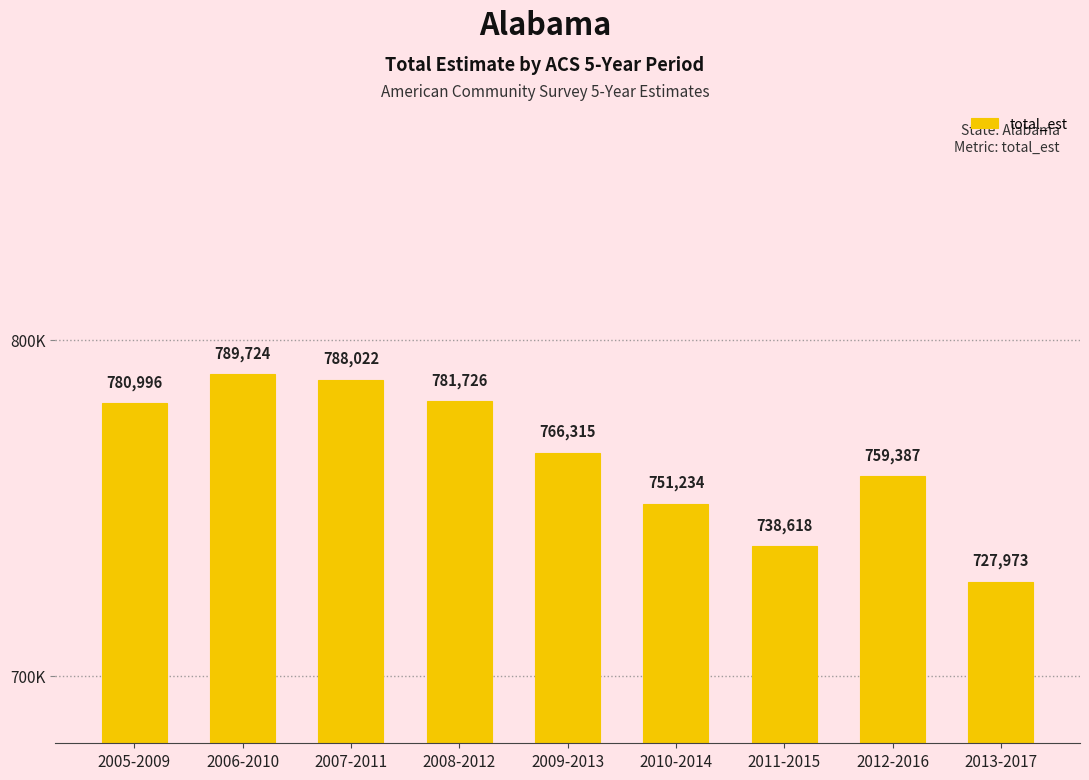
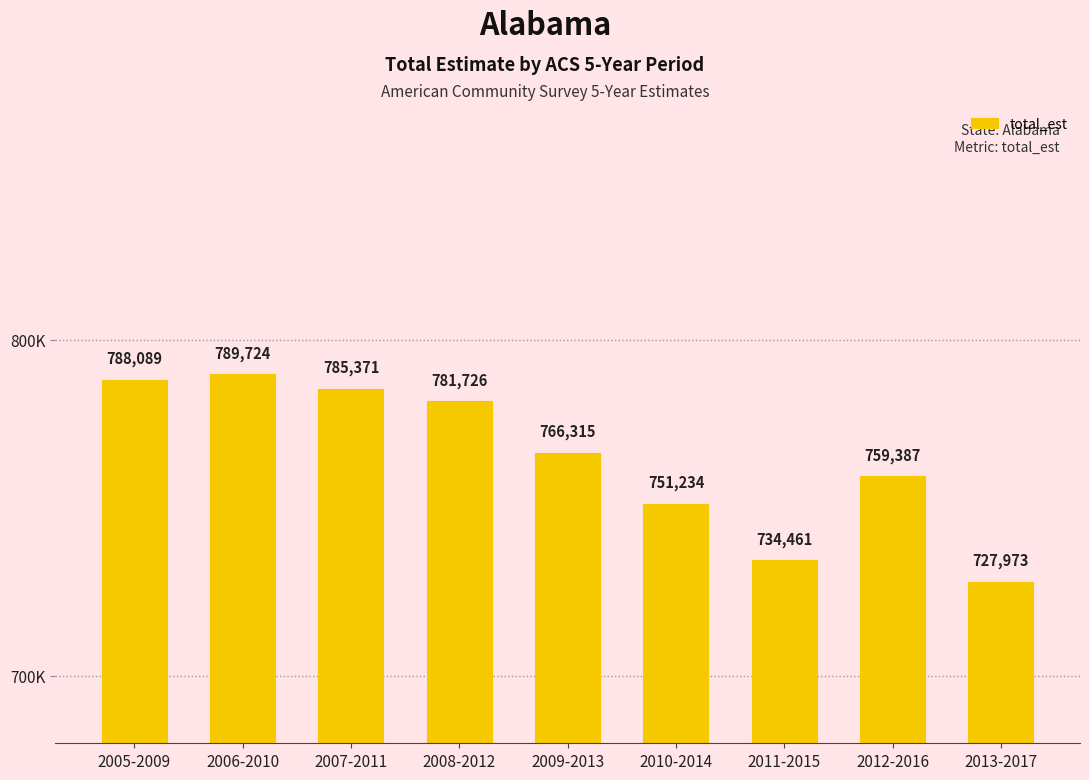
  {
-   "2005-2009": "780,996",
+   "2005-2009": "788,089",
    "2006-2010": "789,724",
-   "2007-2011": "788,022",
+   "2007-2011": "785,371",
    "2008-2012": "781,726",
    "2009-2013": "766,315",
    "2010-2014": "751,234",
-   "2011-2015": "738,618",
+   "2011-2015": "734,461",
    "2012-2016": "759,387",
    "2013-2017": "727,973"
  }
